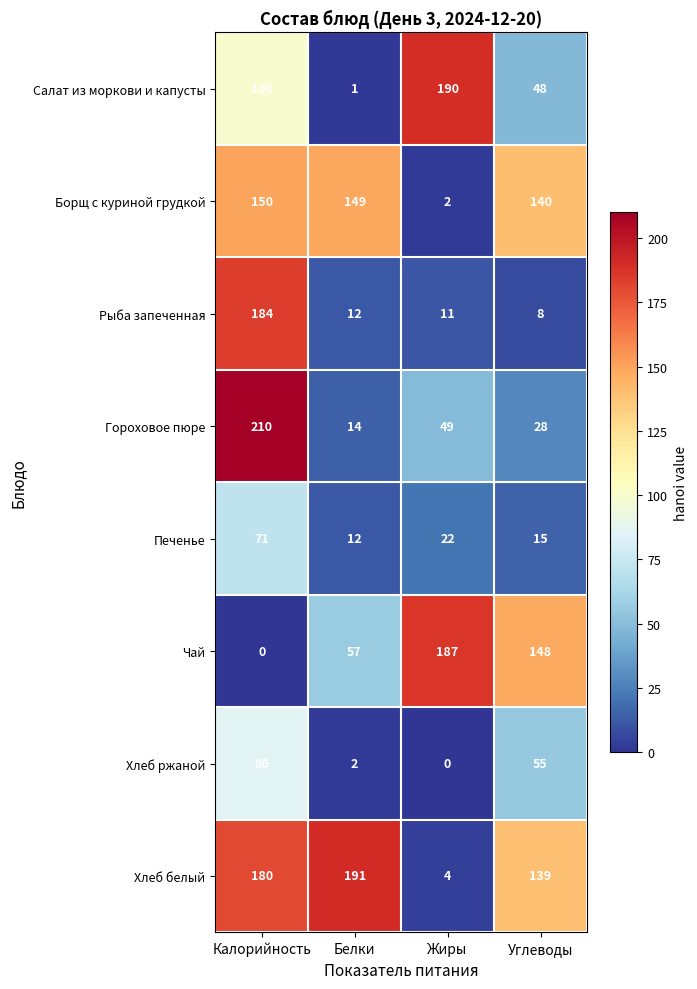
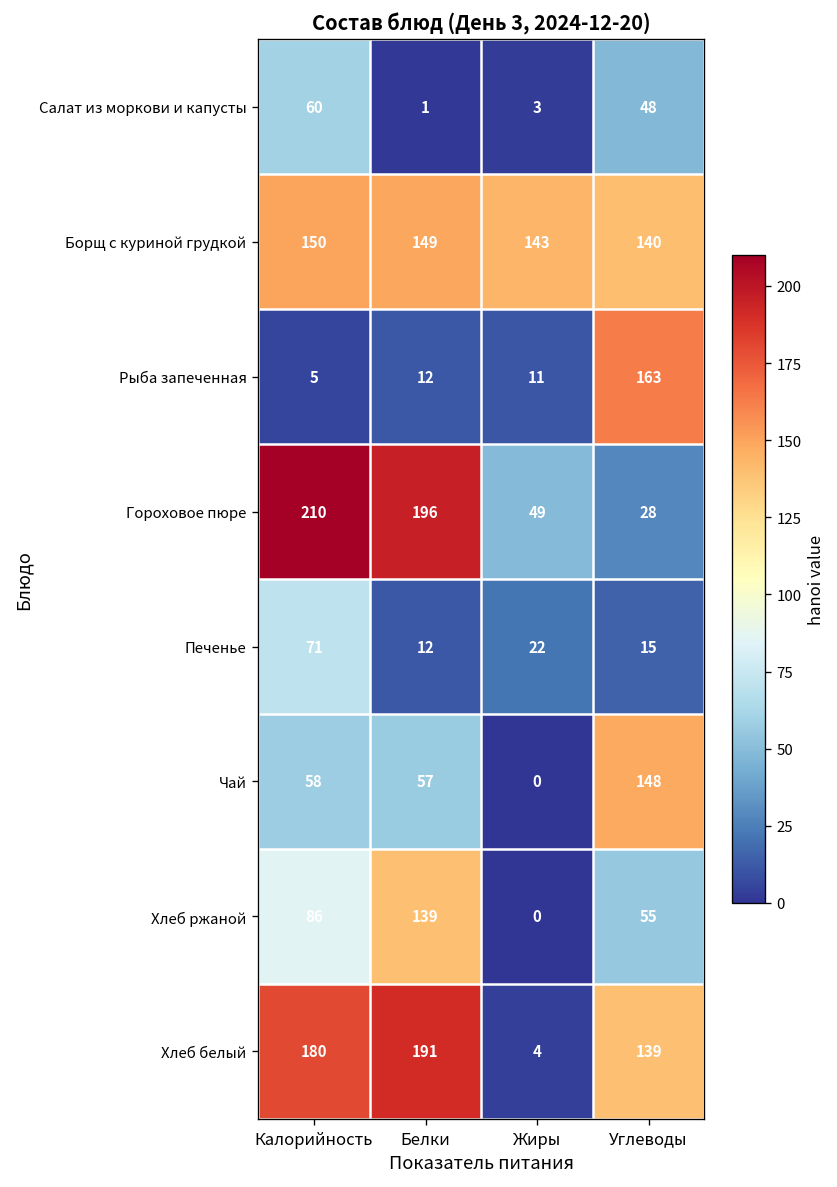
  {
    "Салат из моркови и капусты": {
-     "Калорийность": 100,
-     "Жиры": 190
+     "Калорийность": 60,
+     "Жиры": 3
    },
    "Борщ с куриной грудкой": {
-     "Жиры": 2
+     "Жиры": 143
    },
    "Рыба запеченная": {
-     "Калорийность": 184,
-     "Углеводы": 8
+     "Калорийность": 5,
+     "Углеводы": 163
    },
    "Гороховое пюре": {
-     "Белки": 14
+     "Белки": 196
    },
    "Чай": {
-     "Калорийность": 0,
-     "Жиры": 187
+     "Калорийность": 58,
+     "Жиры": 0
    },
    "Хлеб ржаной": {
-     "Белки": 2
+     "Белки": 139
    }
  }
